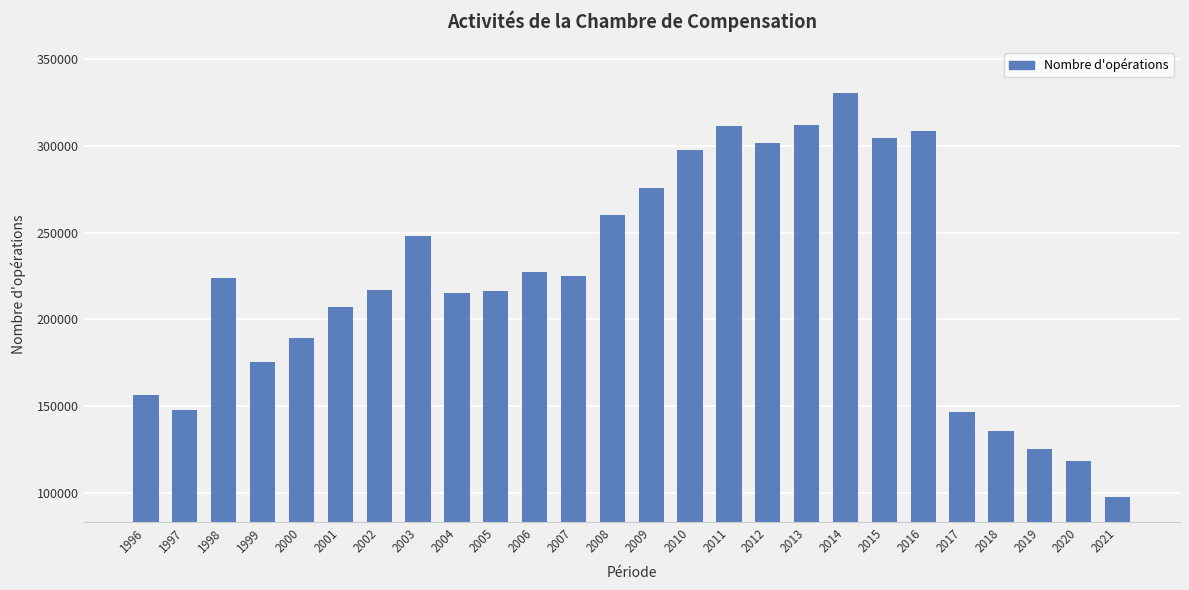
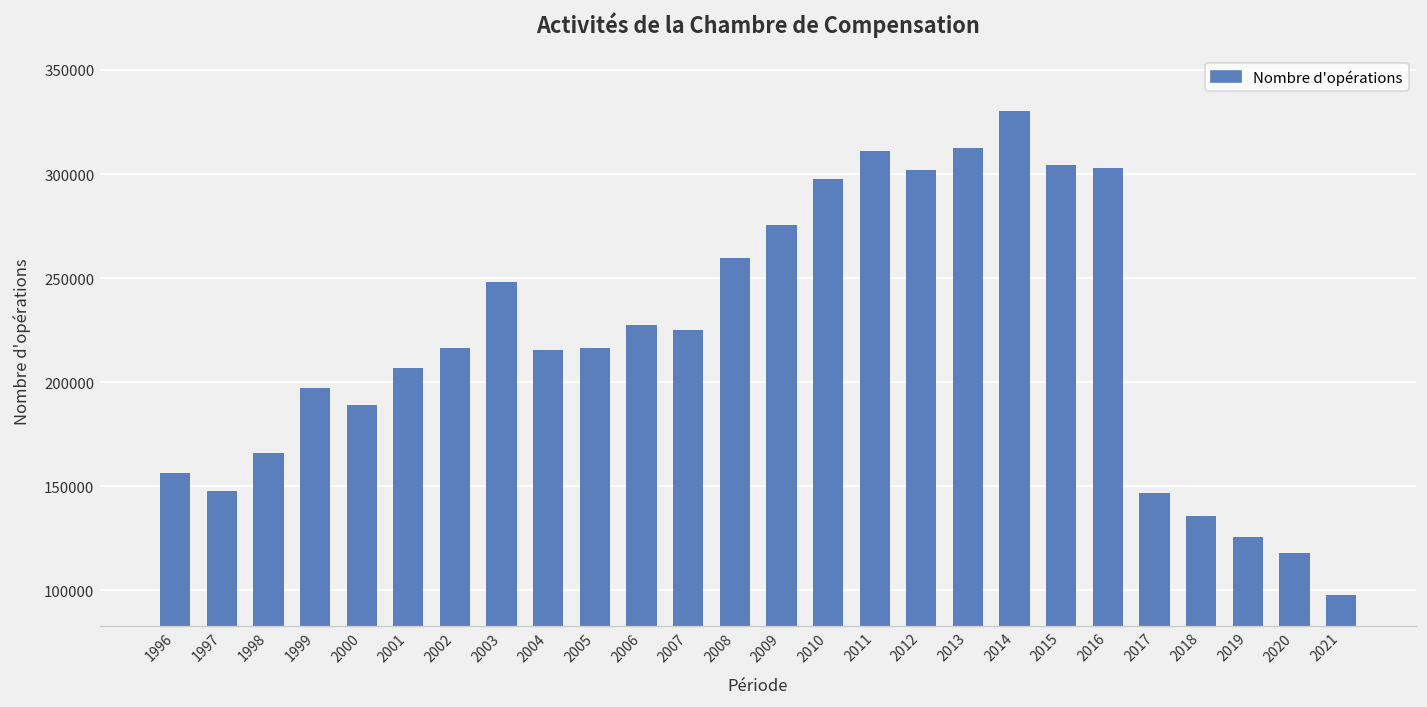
  {
    "1996": 156000,
    "1997": 148000,
-   "1998": 224000,
-   "1999": 176000,
+   "1998": 166000,
+   "1999": 197000,
    "2000": 189000,
    "2001": 207000,
    "2002": 217000,
    "2003": 248000,
    "2004": 215000,
    "2005": 216000,
    "2006": 228000,
    "2007": 225000,
    "2008": 260000,
    "2009": 275000,
    "2010": 298000,
    "2011": 311000,
    "2012": 302000,
    "2013": 312000,
    "2014": 330000,
    "2015": 304000,
-   "2016": 309000,
+   "2016": 303000,
    "2017": 147000,
    "2018": 136000,
    "2019": 125000,
    "2020": 118000,
    "2021": 98000
  }
